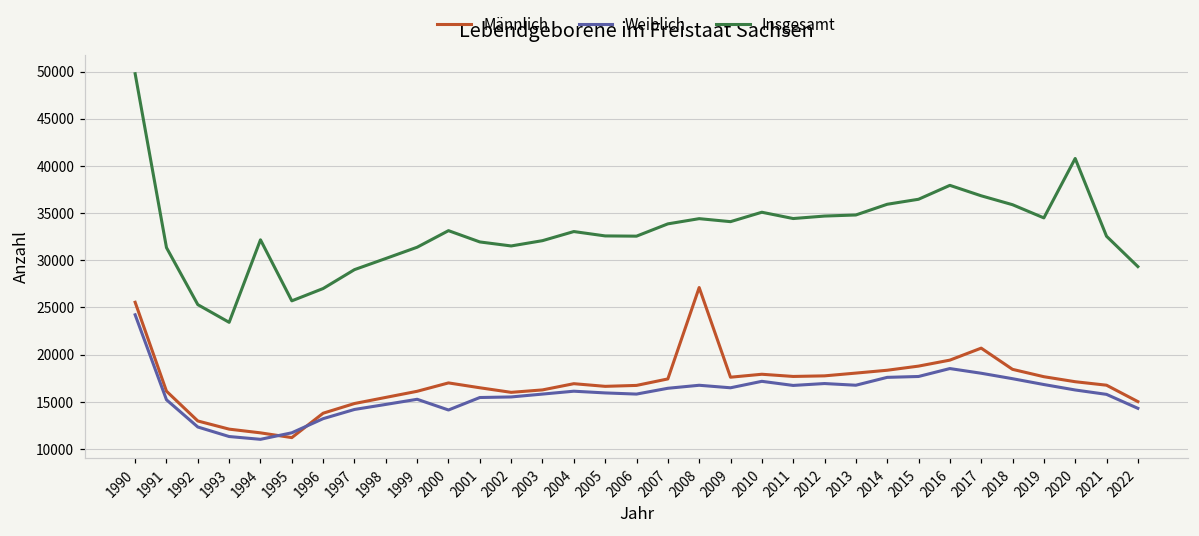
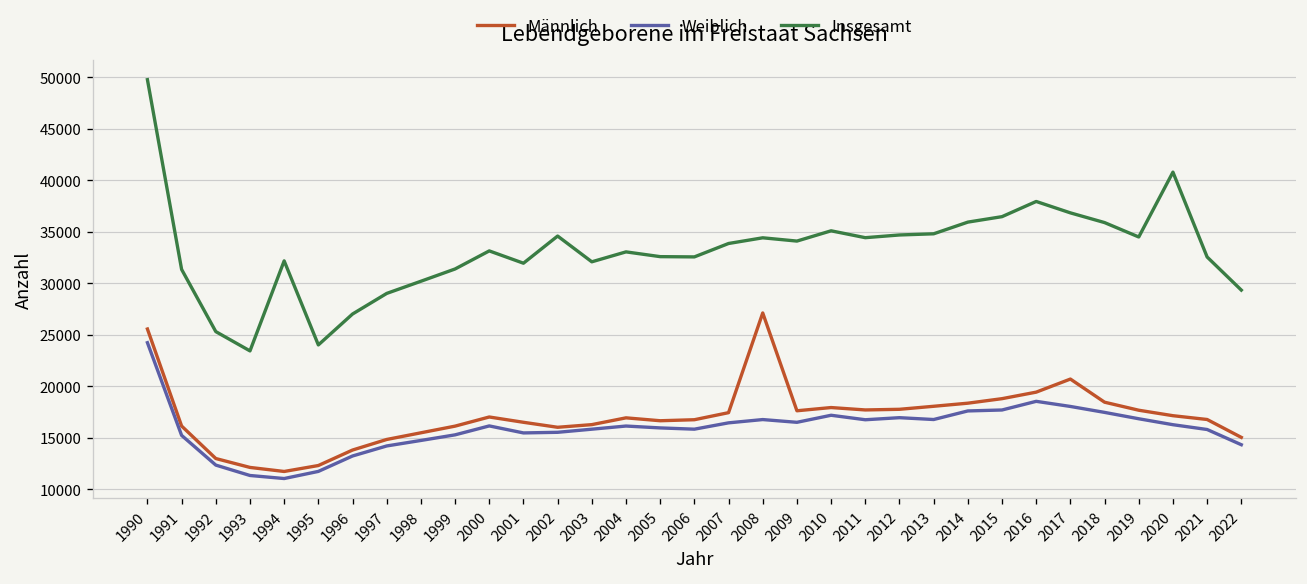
  {
    "Männlich": {
      "1990": 26000,
      "1991": 16000,
      "1992": 13000,
      "1993": 12000,
      "1994": 12000,
-     "1995": 11000,
+     "1995": 12000,
      "1996": 14000,
      "1997": 15000,
      "1998": 15000,
      "1999": 16000,
      "2000": 17000,
      "2001": 16000,
      "2002": 16000,
      "2003": 16000,
      "2004": 17000,
      "2005": 17000,
      "2006": 17000,
      "2007": 17000,
      "2008": 27000,
      "2009": 18000,
      "2010": 18000,
      "2011": 18000,
      "2012": 18000,
      "2013": 18000,
      "2014": 18000,
      "2015": 19000,
      "2016": 19000,
      "2017": 21000,
      "2018": 18000,
      "2019": 18000,
      "2020": 17000,
      "2021": 17000,
      "2022": 15000
    },
    "Weiblich": {
      "1990": 24000,
      "1991": 15000,
      "1992": 12000,
      "1993": 11000,
      "1994": 11000,
      "1995": 12000,
      "1996": 13000,
      "1997": 14000,
      "1998": 15000,
      "1999": 15000,
-     "2000": 14000,
+     "2000": 16000,
      "2001": 15000,
      "2002": 16000,
      "2003": 16000,
      "2004": 16000,
      "2005": 16000,
      "2006": 16000,
      "2007": 16000,
      "2008": 17000,
      "2009": 16000,
      "2010": 17000,
      "2011": 17000,
      "2012": 17000,
      "2013": 17000,
      "2014": 18000,
      "2015": 18000,
      "2016": 19000,
      "2017": 18000,
      "2018": 17000,
      "2019": 17000,
      "2020": 16000,
      "2021": 16000,
      "2022": 14000
    },
    "Insgesamt": {
      "1990": 50000,
      "1991": 31000,
      "1992": 25000,
      "1993": 23000,
      "1994": 32000,
-     "1995": 26000,
+     "1995": 24000,
      "1996": 27000,
      "1997": 29000,
      "1998": 30000,
      "1999": 31000,
      "2000": 33000,
      "2001": 32000,
-     "2002": 32000,
+     "2002": 35000,
      "2003": 32000,
      "2004": 33000,
      "2005": 33000,
      "2006": 33000,
      "2007": 34000,
      "2008": 34000,
      "2009": 34000,
      "2010": 35000,
      "2011": 34000,
      "2012": 35000,
      "2013": 35000,
      "2014": 36000,
      "2015": 36000,
      "2016": 38000,
      "2017": 37000,
      "2018": 36000,
      "2019": 34000,
      "2020": 41000,
      "2021": 33000,
      "2022": 29000
    }
  }
